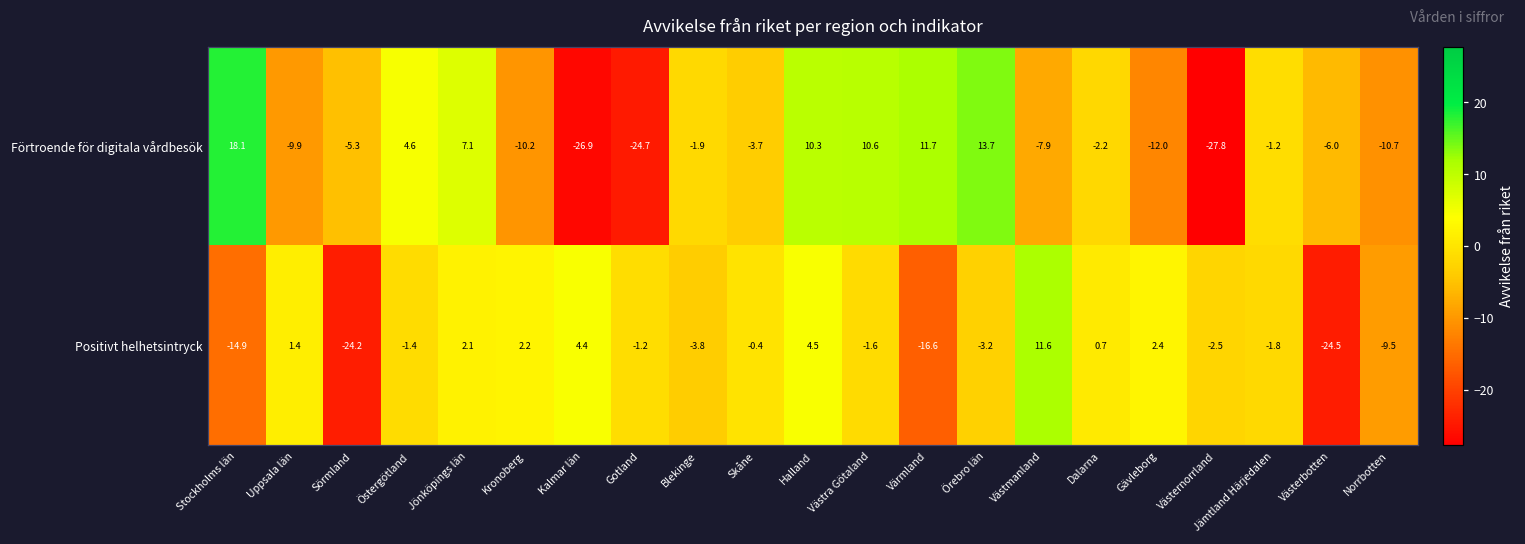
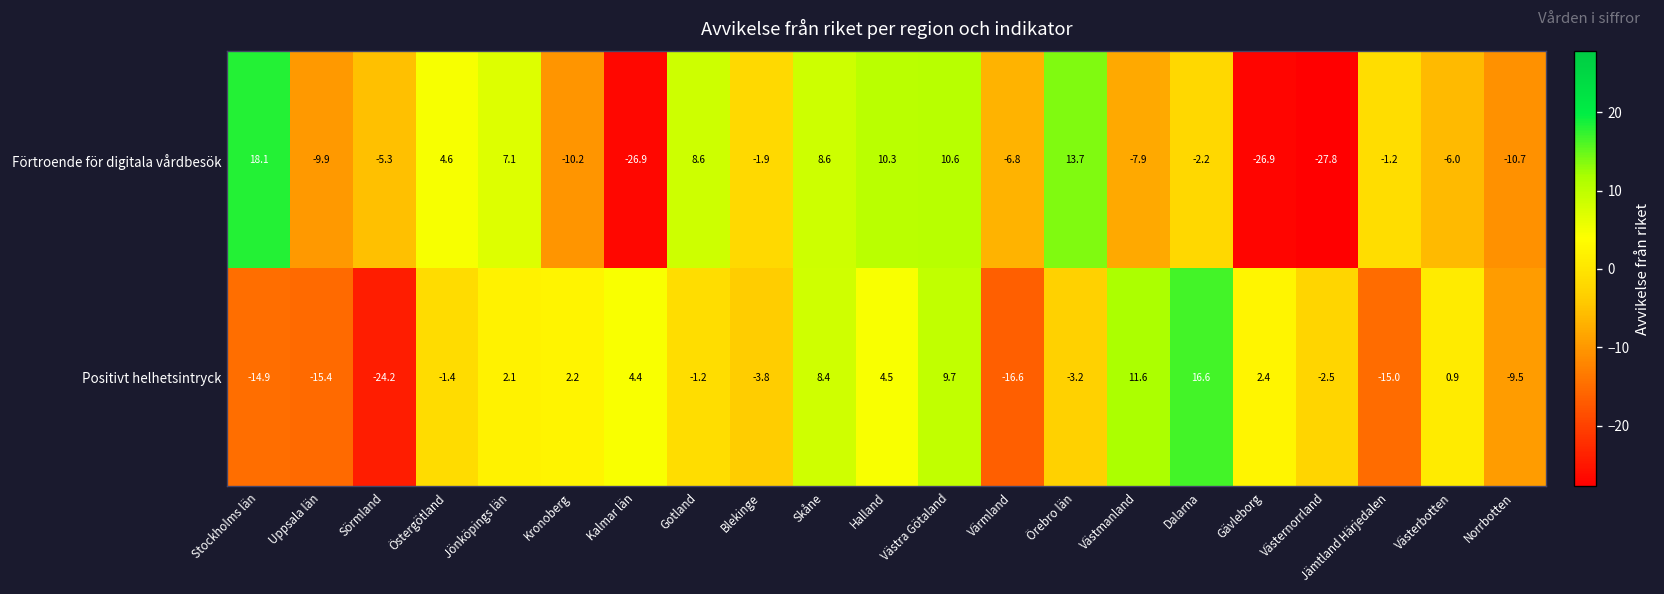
  {
    "Förtroende för digitala vårdbesök": {
      "Stockholms län": 18.1,
      "Uppsala län": -9.9,
      "Sörmland": -5.3,
      "Östergötland": 4.6,
      "Jönköpings län": 7.1,
      "Kronoberg": -10.2,
      "Kalmar län": -26.9,
-     "Gotland": -24.7,
+     "Gotland": 8.6,
      "Blekinge": -1.9,
-     "Skåne": -3.7,
+     "Skåne": 8.6,
      "Halland": 10.3,
      "Västra Götaland": 10.6,
-     "Värmland": 11.7,
+     "Värmland": -6.8,
      "Örebro län": 13.7,
      "Västmanland": -7.9,
      "Dalarna": -2.2,
-     "Gävleborg": -12.0,
+     "Gävleborg": -26.9,
      "Västernorrland": -27.8,
      "Jämtland Härjedalen": -1.2,
      "Västerbotten": -6.0,
      "Norrbotten": -10.7
    },
    "Positivt helhetsintryck": {
      "Stockholms län": -14.9,
-     "Uppsala län": 1.4,
+     "Uppsala län": -15.4,
      "Sörmland": -24.2,
      "Östergötland": -1.4,
      "Jönköpings län": 2.1,
      "Kronoberg": 2.2,
      "Kalmar län": 4.4,
      "Gotland": -1.2,
      "Blekinge": -3.8,
-     "Skåne": -0.4,
+     "Skåne": 8.4,
      "Halland": 4.5,
-     "Västra Götaland": -1.6,
+     "Västra Götaland": 9.7,
      "Värmland": -16.6,
      "Örebro län": -3.2,
      "Västmanland": 11.6,
-     "Dalarna": 0.7,
+     "Dalarna": 16.6,
      "Gävleborg": 2.4,
      "Västernorrland": -2.5,
-     "Jämtland Härjedalen": -1.8,
-     "Västerbotten": -24.5,
+     "Jämtland Härjedalen": -15.0,
+     "Västerbotten": 0.9,
      "Norrbotten": -9.5
    }
  }
